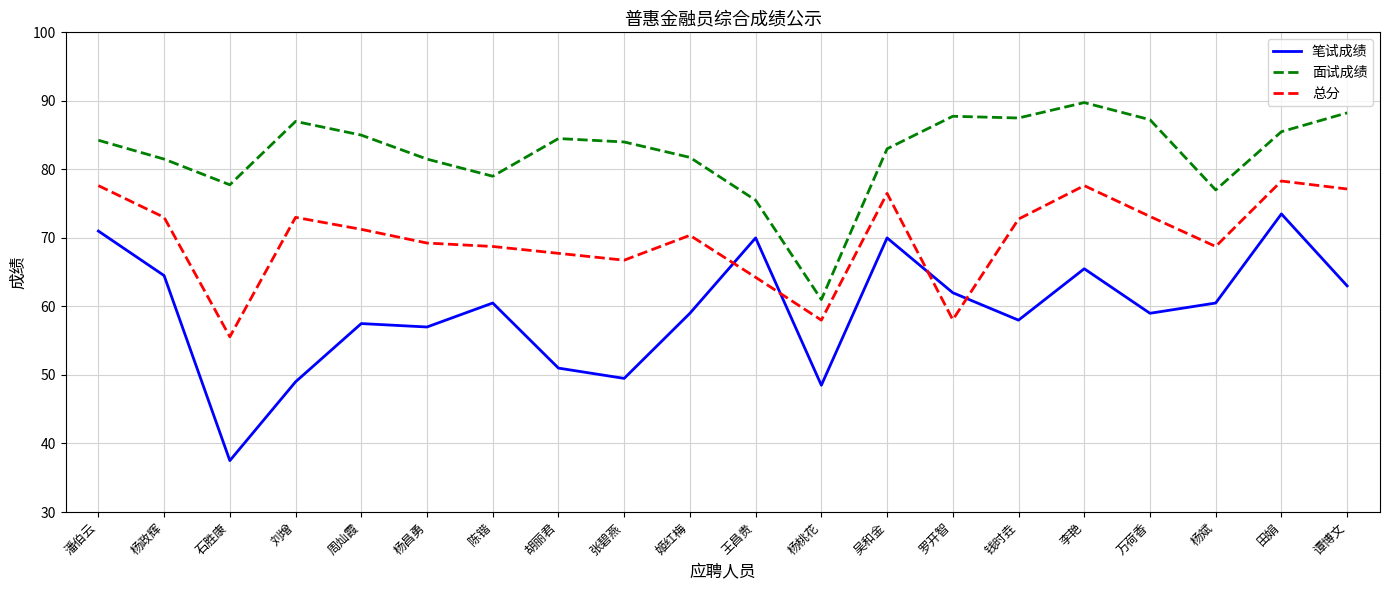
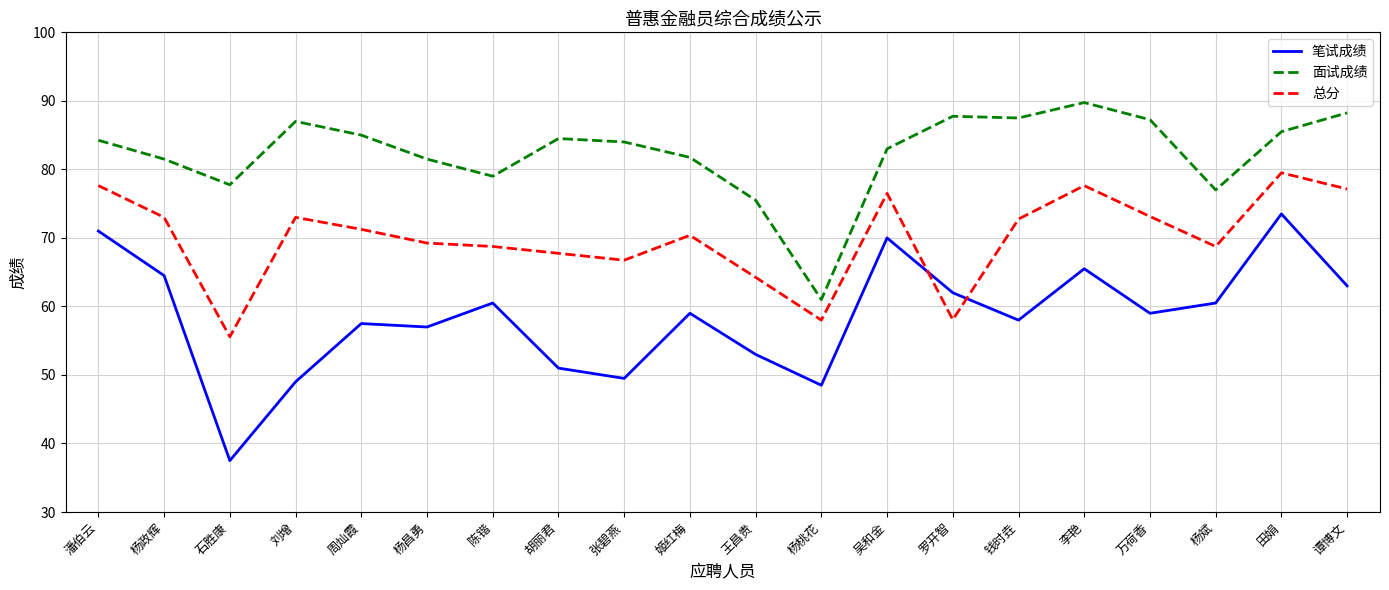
  {
    "笔试成绩": {
      "潘伯云": 71,
      "杨政辉": 65,
      "石胜康": 38,
      "刘增": 49,
      "周灿霞": 58,
      "杨昌勇": 57,
      "陈锴": 61,
      "胡丽君": 51,
      "张碧燕": 50,
      "姬红梅": 59,
-     "王昌贵": 70,
+     "王昌贵": 53,
      "杨桃花": 49,
      "吴和金": 70,
      "罗开智": 62,
      "钱时垚": 58,
      "李艳": 66,
      "万荷香": 59,
      "杨斌": 61,
      "田娟": 74,
      "谭博文": 63
    },
    "面试成绩": {
      "潘伯云": 84,
      "杨政辉": 82,
      "石胜康": 78,
      "刘增": 87,
      "周灿霞": 85,
      "杨昌勇": 82,
      "陈锴": 79,
      "胡丽君": 85,
      "张碧燕": 84,
      "姬红梅": 82,
      "王昌贵": 76,
      "杨桃花": 61,
      "吴和金": 83,
      "罗开智": 88,
      "钱时垚": 88,
      "李艳": 90,
      "万荷香": 87,
      "杨斌": 77,
      "田娟": 86,
      "谭博文": 88
    },
    "总分": {
      "潘伯云": 78,
      "杨政辉": 73,
      "石胜康": 56,
      "刘增": 73,
      "周灿霞": 71,
      "杨昌勇": 69,
      "陈锴": 69,
      "胡丽君": 68,
      "张碧燕": 67,
      "姬红梅": 70,
      "王昌贵": 64,
      "杨桃花": 58,
      "吴和金": 77,
      "罗开智": 58,
      "钱时垚": 73,
      "李艳": 78,
      "万荷香": 73,
      "杨斌": 69,
-     "田娟": 78,
+     "田娟": 80,
      "谭博文": 77
    }
  }
